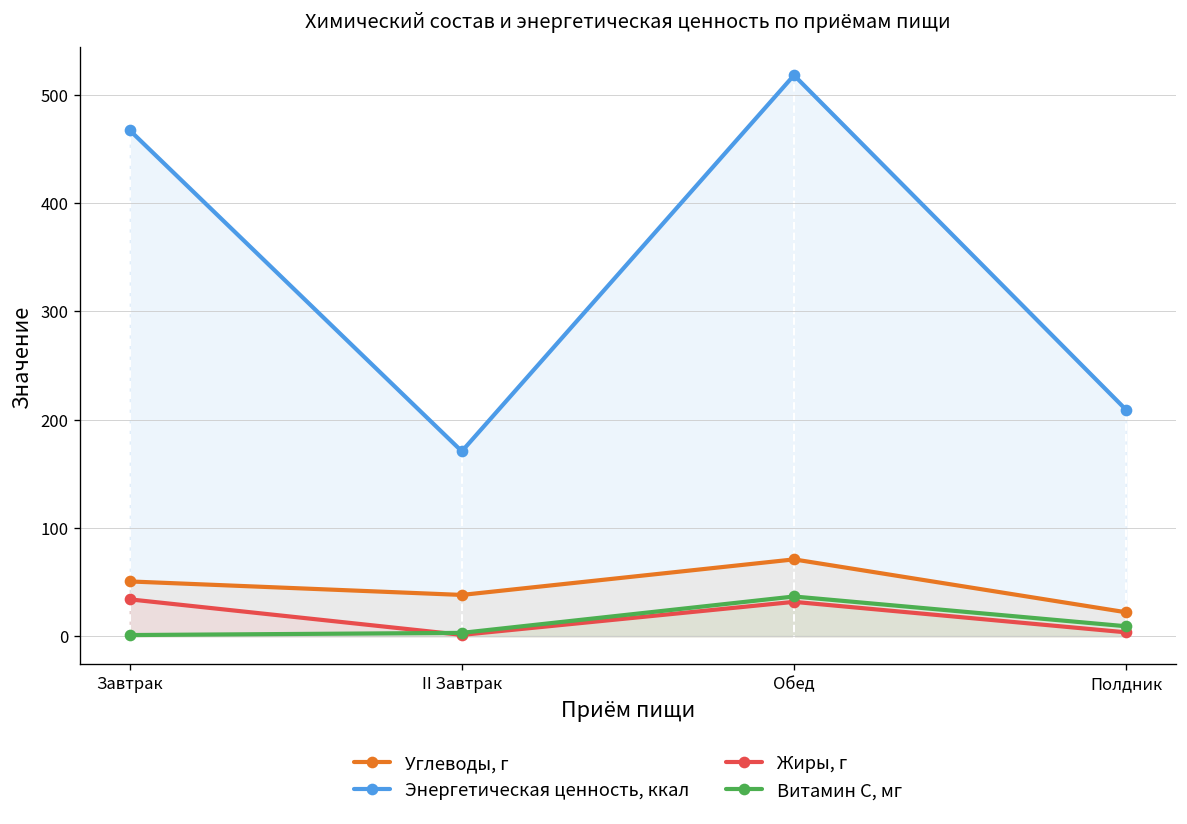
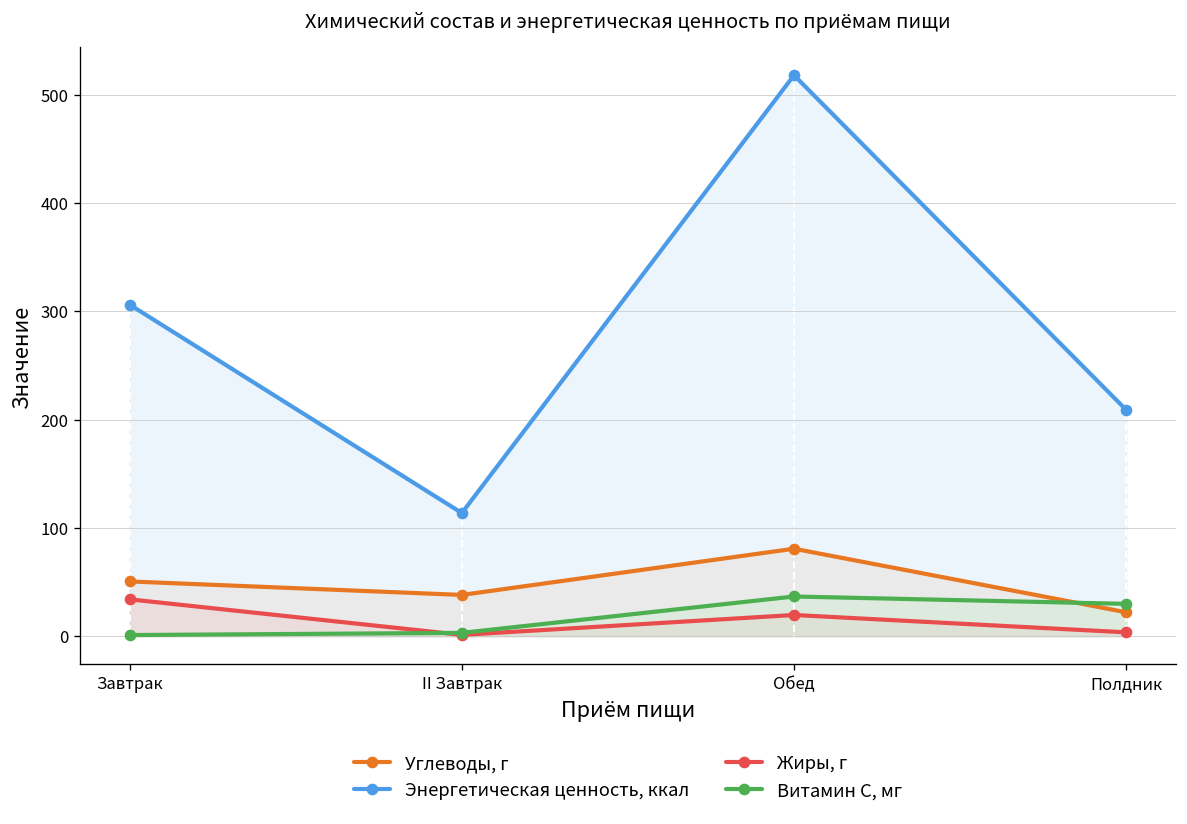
  {
    "Углеводы, г": {
      "Завтрак": 50,
      "II Завтрак": 40,
-     "Обед": 70,
+     "Обед": 80,
      "Полдник": 20
    },
    "Энергетическая ценность, ккал": {
-     "Завтрак": 470,
-     "II Завтрак": 170,
+     "Завтрак": 310,
+     "II Завтрак": 110,
      "Обед": 520,
      "Полдник": 210
    },
    "Жиры, г": {
      "Завтрак": 30,
-     "Обед": 30,
+     "Обед": 20,
      "Полдник": 0
    },
    "Витамин С, мг": {
      "Завтрак": 0,
      "Обед": 40,
-     "Полдник": 10
+     "Полдник": 30
    }
  }
